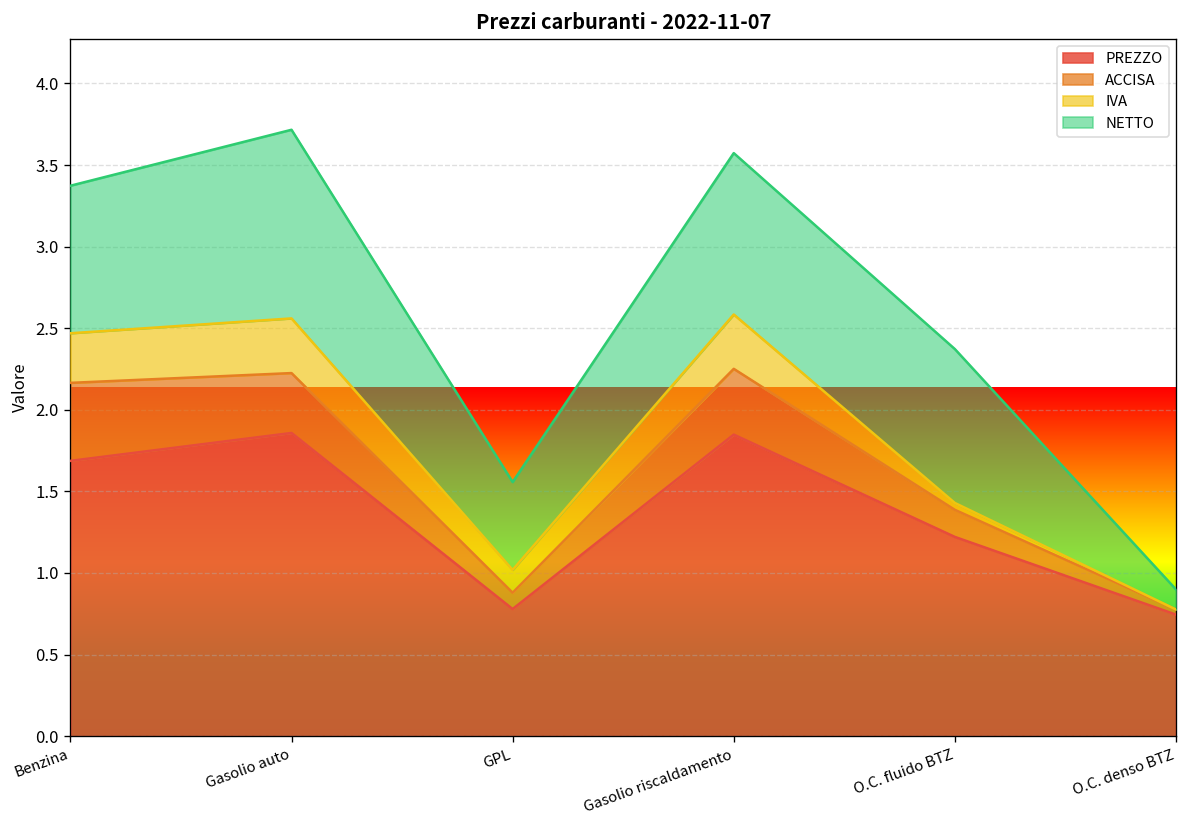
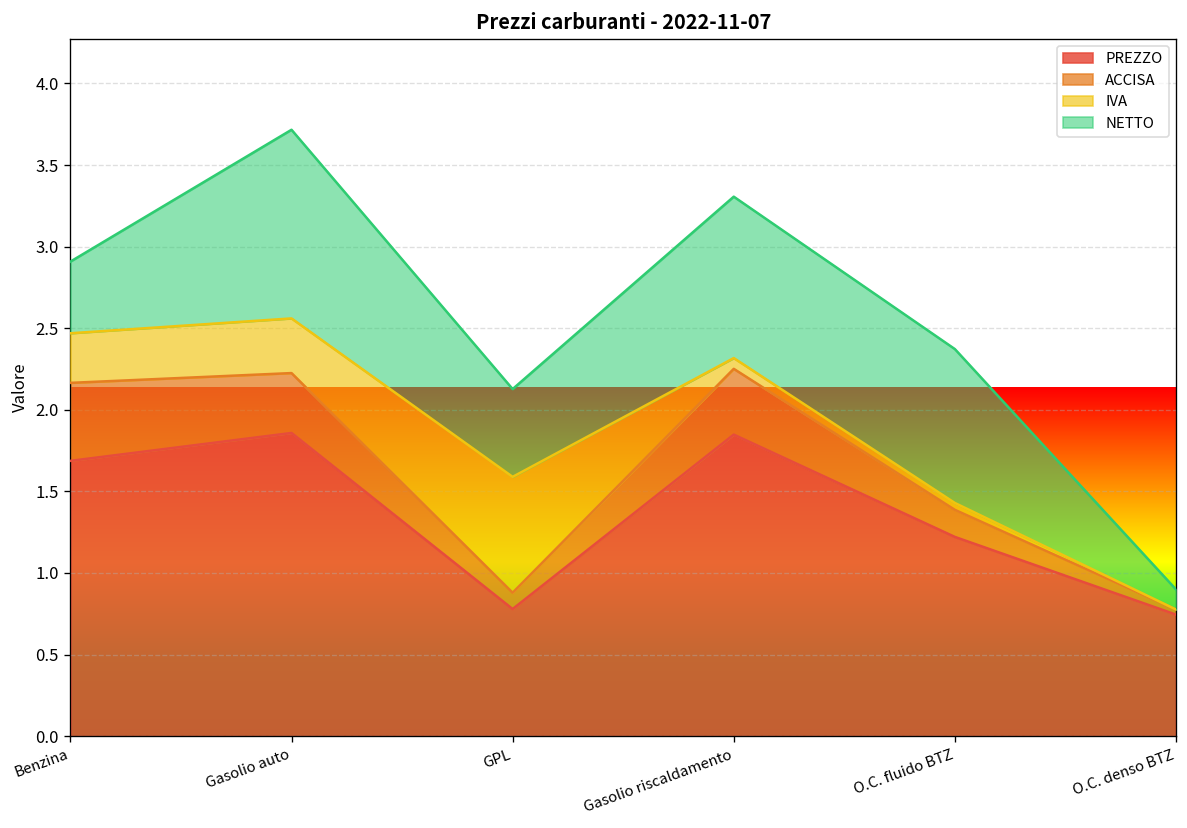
  {
    "IVA": {
      "Benzina": 0.30,
      "Gasolio auto": 0.33,
-     "GPL": 0.14,
-     "Gasolio riscaldamento": 0.33,
+     "GPL": 0.71,
+     "Gasolio riscaldamento": 0.07,
      "O.C. fluido BTZ": 0.04
    },
    "NETTO": {
-     "Benzina": 0.90,
+     "Benzina": 0.44,
      "Gasolio auto": 1.16,
      "GPL": 0.54,
      "Gasolio riscaldamento": 0.99,
      "O.C. fluido BTZ": 0.94,
      "O.C. denso BTZ": 0.12
    }
  }
